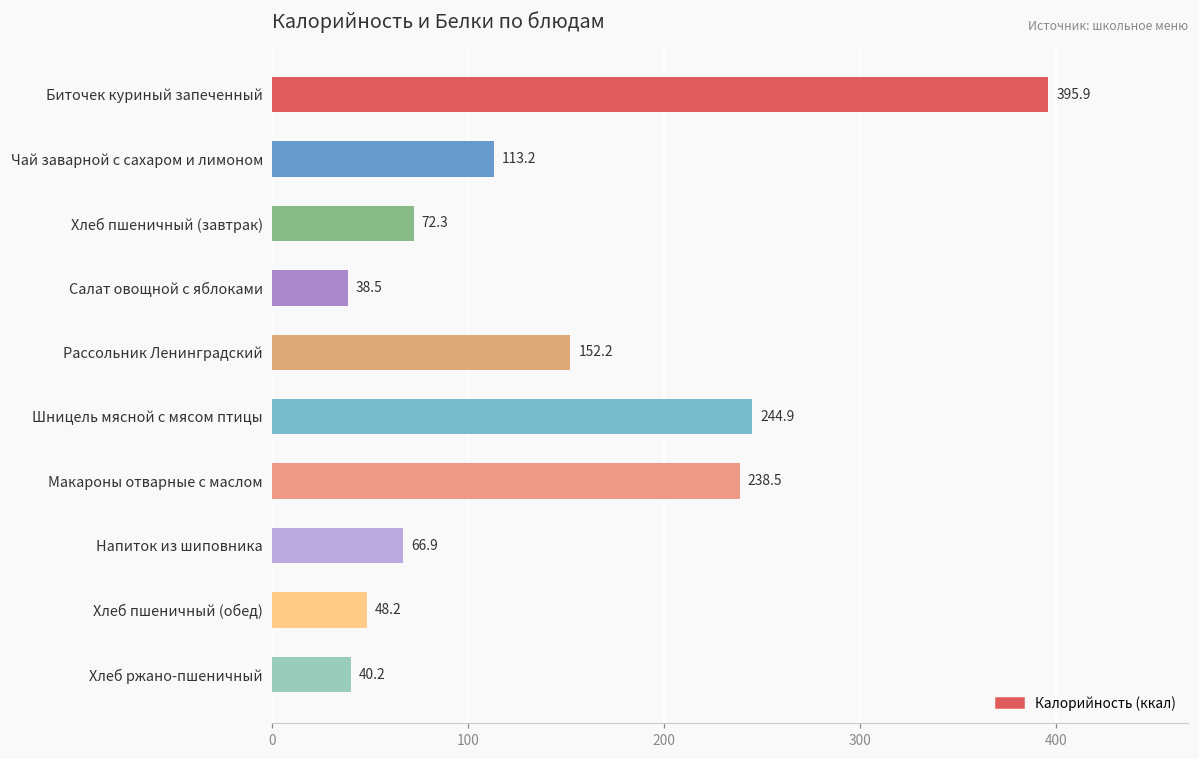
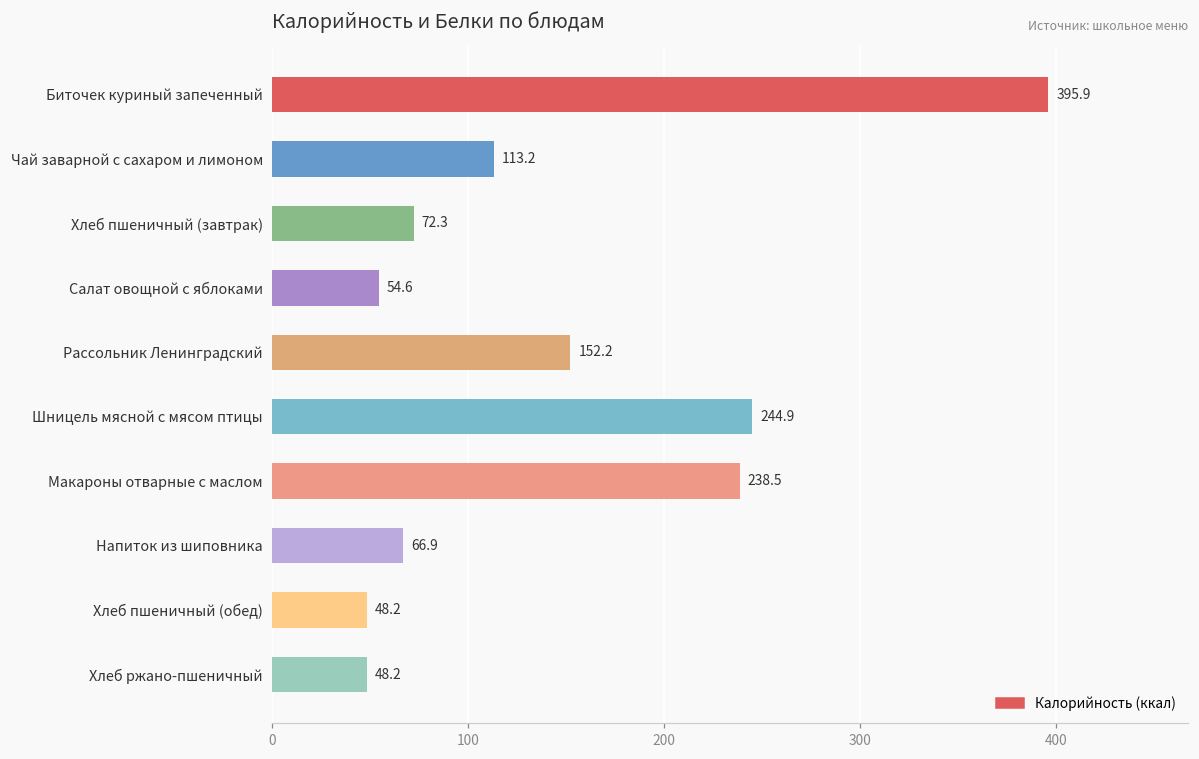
  {
    "Биточек куриный запеченный": 395.9,
    "Чай заварной с сахаром и лимоном": 113.2,
    "Хлеб пшеничный (завтрак)": 72.3,
-   "Салат овощной с яблоками": 38.5,
+   "Салат овощной с яблоками": 54.6,
    "Рассольник Ленинградский": 152.2,
    "Шницель мясной с мясом птицы": 244.9,
    "Макароны отварные с маслом": 238.5,
    "Напиток из шиповника": 66.9,
    "Хлеб пшеничный (обед)": 48.2,
-   "Хлеб ржано-пшеничный": 40.2
+   "Хлеб ржано-пшеничный": 48.2
  }
